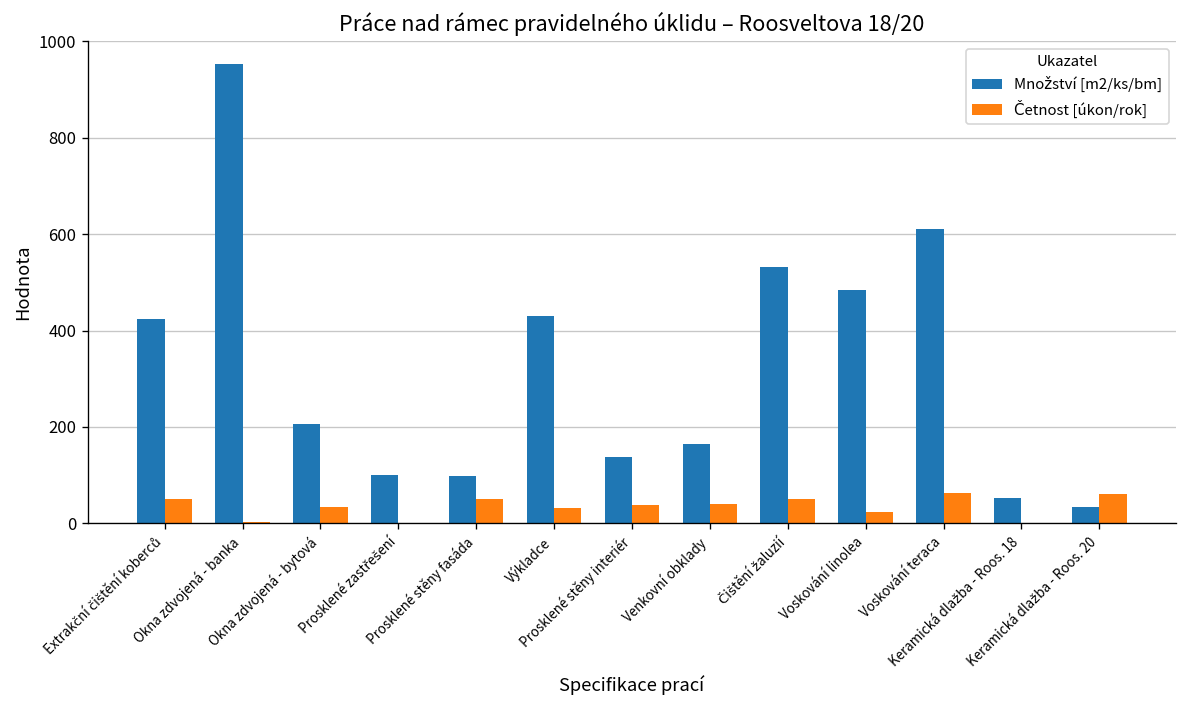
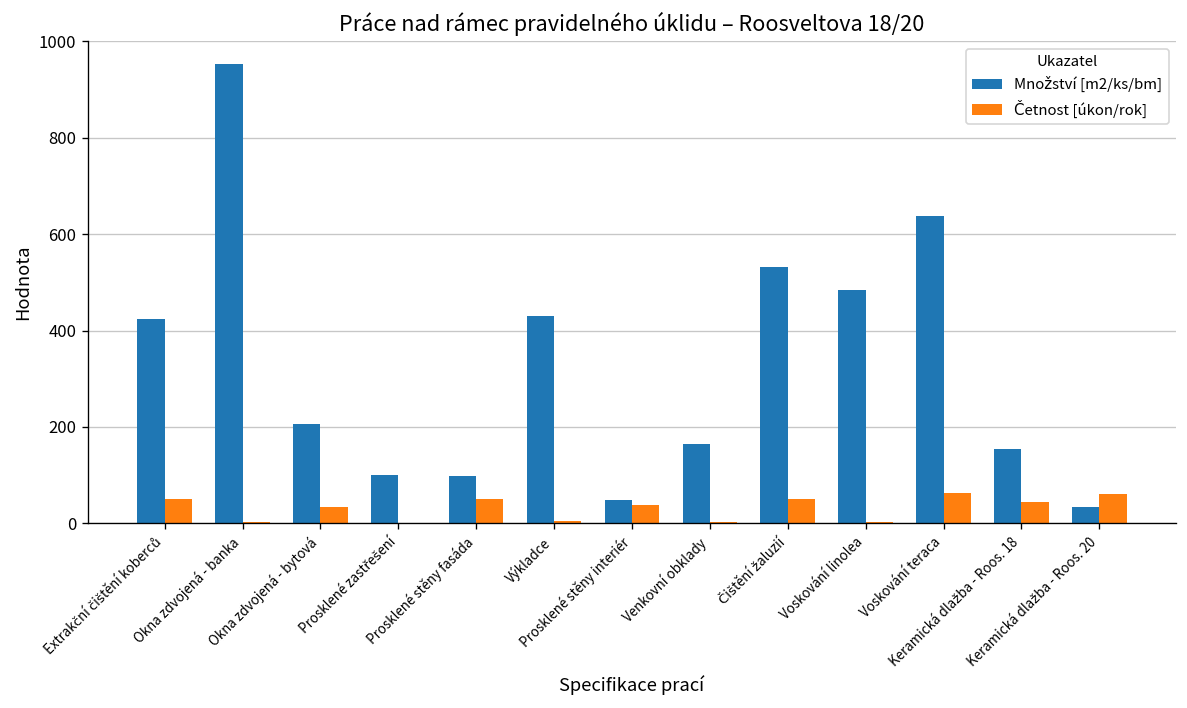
  {
    "Množství [m2/ks/bm]": {
      "Extrakční čištění koberců": 420,
      "Okna zdvojená - banka": 950,
      "Okna zdvojená - bytová": 210,
      "Prosklené zastřešení": 100,
      "Prosklené stěny fasáda": 100,
      "Výkladce": 430,
-     "Prosklené stěny interiér": 140,
+     "Prosklené stěny interiér": 50,
      "Venkovní obklady": 170,
      "Čištění žaluzií": 530,
      "Voskování linolea": 490,
-     "Voskování teraca": 610,
-     "Keramická dlažba - Roos. 18": 50,
+     "Voskování teraca": 640,
+     "Keramická dlažba - Roos. 18": 150,
      "Keramická dlažba - Roos. 20": 30
    },
    "Četnost [úkon/rok]": {
      "Extrakční čištění koberců": 50,
      "Okna zdvojená - bytová": 30,
      "Prosklené stěny fasáda": 50,
-     "Výkladce": 30,
+     "Výkladce": 0,
      "Prosklené stěny interiér": 40,
-     "Venkovní obklady": 40,
+     "Venkovní obklady": 0,
      "Čištění žaluzií": 50,
-     "Voskování linolea": 20,
+     "Voskování linolea": 0,
      "Voskování teraca": 60,
-     "Keramická dlažba - Roos. 18": 0,
+     "Keramická dlažba - Roos. 18": 40,
      "Keramická dlažba - Roos. 20": 60
    }
  }
